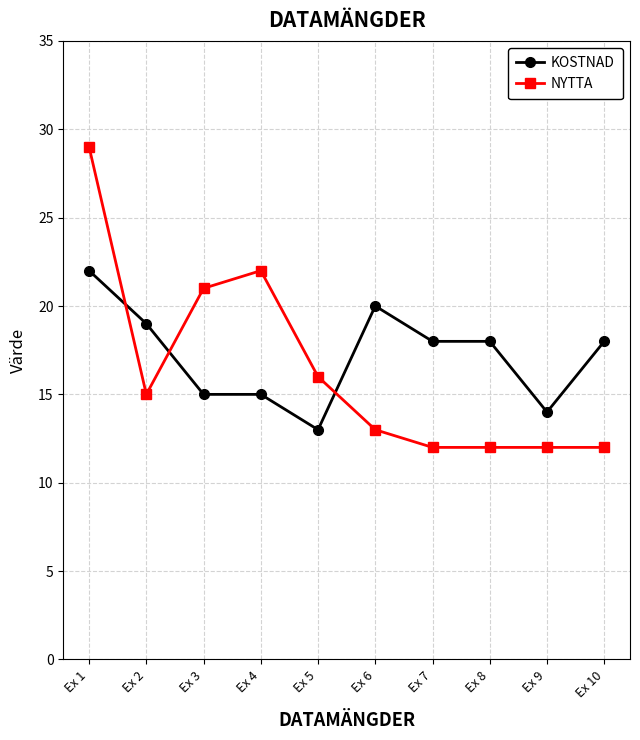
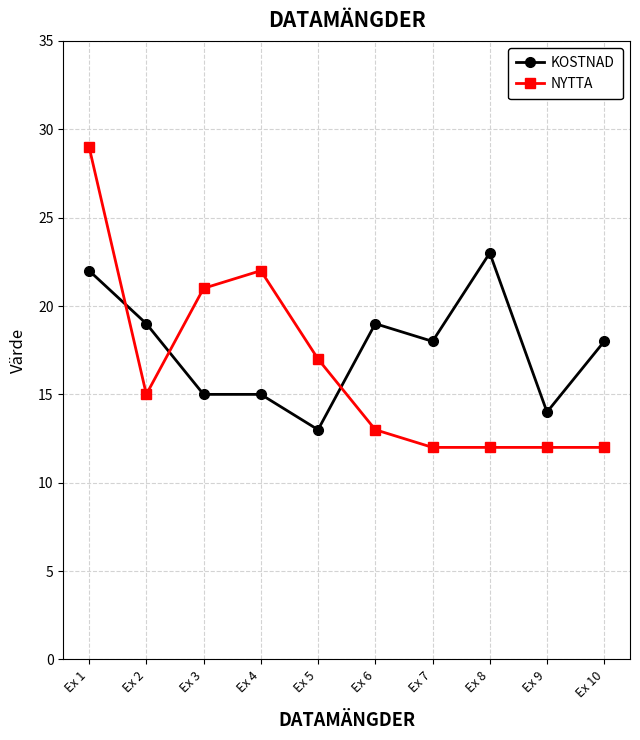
  {
    "KOSTNAD": {
      "Ex 1": 22,
      "Ex 2": 19,
      "Ex 3": 15,
      "Ex 4": 15,
      "Ex 5": 13,
-     "Ex 6": 20,
+     "Ex 6": 19,
      "Ex 7": 18,
-     "Ex 8": 18,
+     "Ex 8": 23,
      "Ex 9": 14,
      "Ex 10": 18
    },
    "NYTTA": {
      "Ex 1": 29,
      "Ex 2": 15,
      "Ex 3": 21,
      "Ex 4": 22,
-     "Ex 5": 16,
+     "Ex 5": 17,
      "Ex 6": 13,
      "Ex 7": 12,
      "Ex 8": 12,
      "Ex 9": 12,
      "Ex 10": 12
    }
  }
